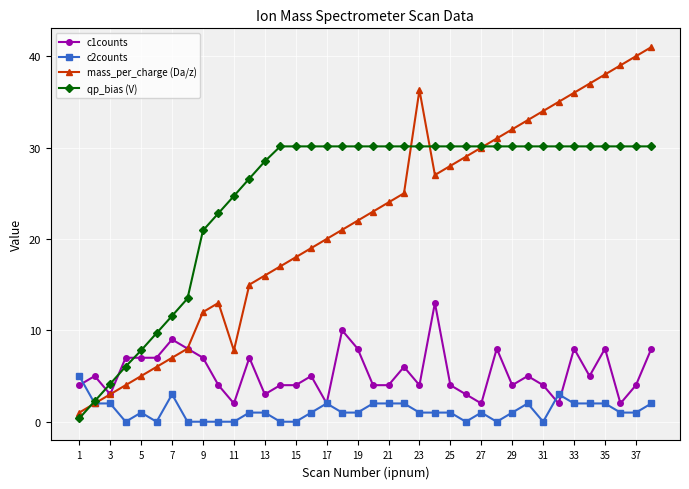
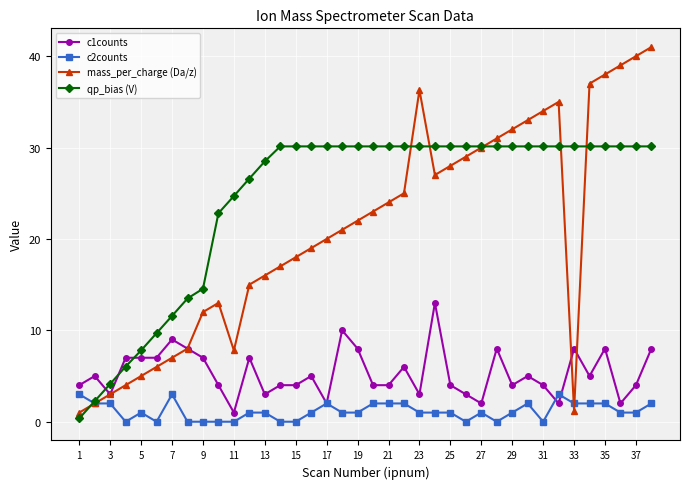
  {
    "c1counts": {
      "1": 4,
      "5": 7,
      "7": 9,
      "9": 7,
-     "11": 2,
+     "11": 1,
      "13": 3,
      "15": 4,
      "19": 8,
      "21": 4,
-     "23": 4,
+     "23": 3,
      "25": 4,
      "27": 2,
      "29": 4,
      "31": 4,
      "33": 8,
      "35": 8,
      "37": 4
    },
    "c2counts": {
-     "1": 5,
+     "1": 3,
      "3": 2,
      "5": 1,
      "7": 3,
      "9": 0,
      "11": 0,
      "13": 1,
      "15": 0,
      "19": 1,
      "21": 2,
      "23": 1,
      "25": 1,
      "27": 1,
      "29": 1,
      "31": 0,
      "33": 2,
      "35": 2,
      "37": 1
    },
    "mass_per_charge (Da/z)": {
      "1": 1,
      "5": 5,
      "7": 7,
      "9": 12,
      "11": 8,
      "13": 16,
      "15": 18,
      "17": 20,
      "19": 22,
      "21": 24,
      "23": 36,
      "25": 28,
      "29": 32,
      "31": 34,
-     "33": 36,
+     "33": 1,
      "35": 38,
      "37": 40
    },
    "qp_bias (V)": {
      "1": 0,
      "3": 4,
      "5": 8,
      "7": 12,
-     "9": 21,
+     "9": 15,
      "11": 25,
      "13": 28,
      "15": 30,
      "17": 30,
      "19": 30,
      "21": 30,
      "23": 30,
      "25": 30,
      "29": 30,
      "31": 30,
      "33": 30,
      "35": 30,
      "37": 30
    }
  }
